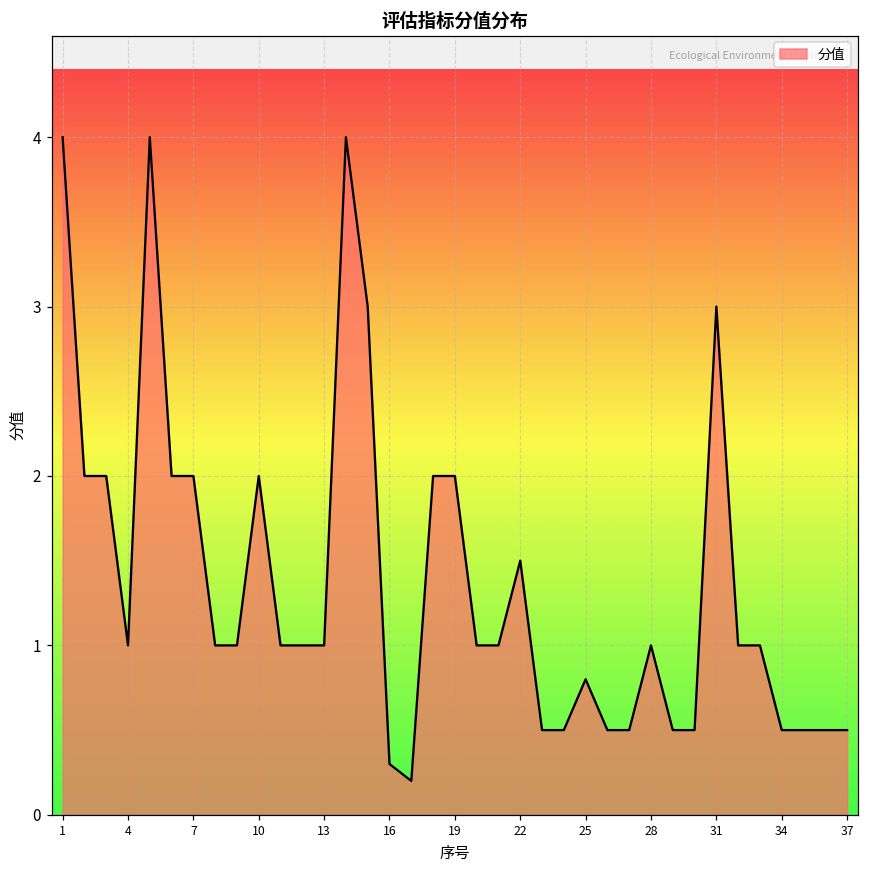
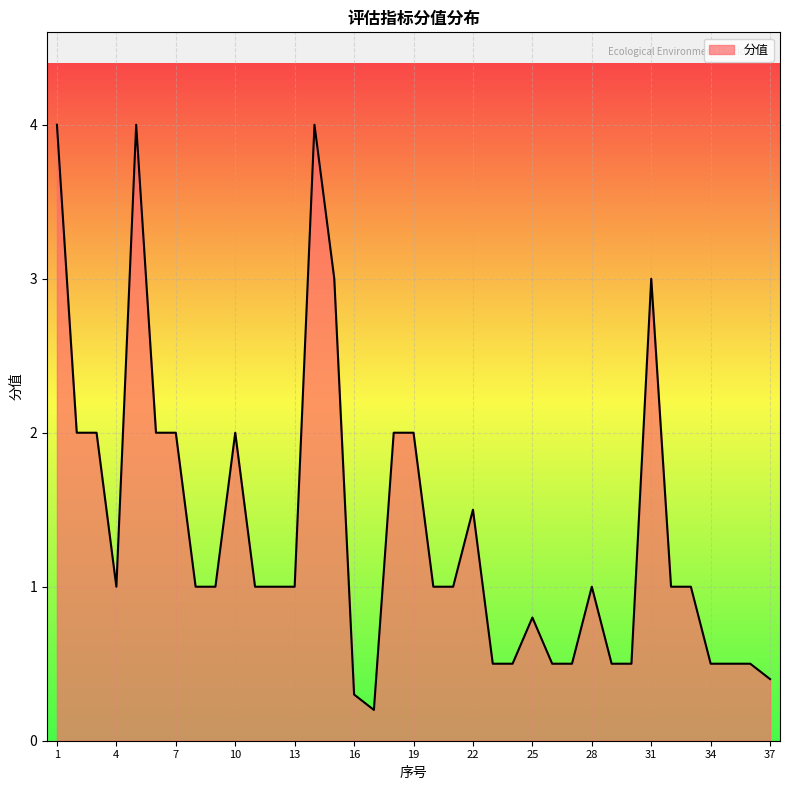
  {
    "1": 4.0,
    "4": 1.0,
    "7": 2.0,
    "10": 2.0,
    "13": 1.0,
    "16": 0.3,
    "19": 2.0,
    "22": 1.5,
    "25": 0.8,
    "28": 1.0,
    "31": 3.0,
    "34": 0.5,
-   "37": 0.5
+   "37": 0.4
  }
